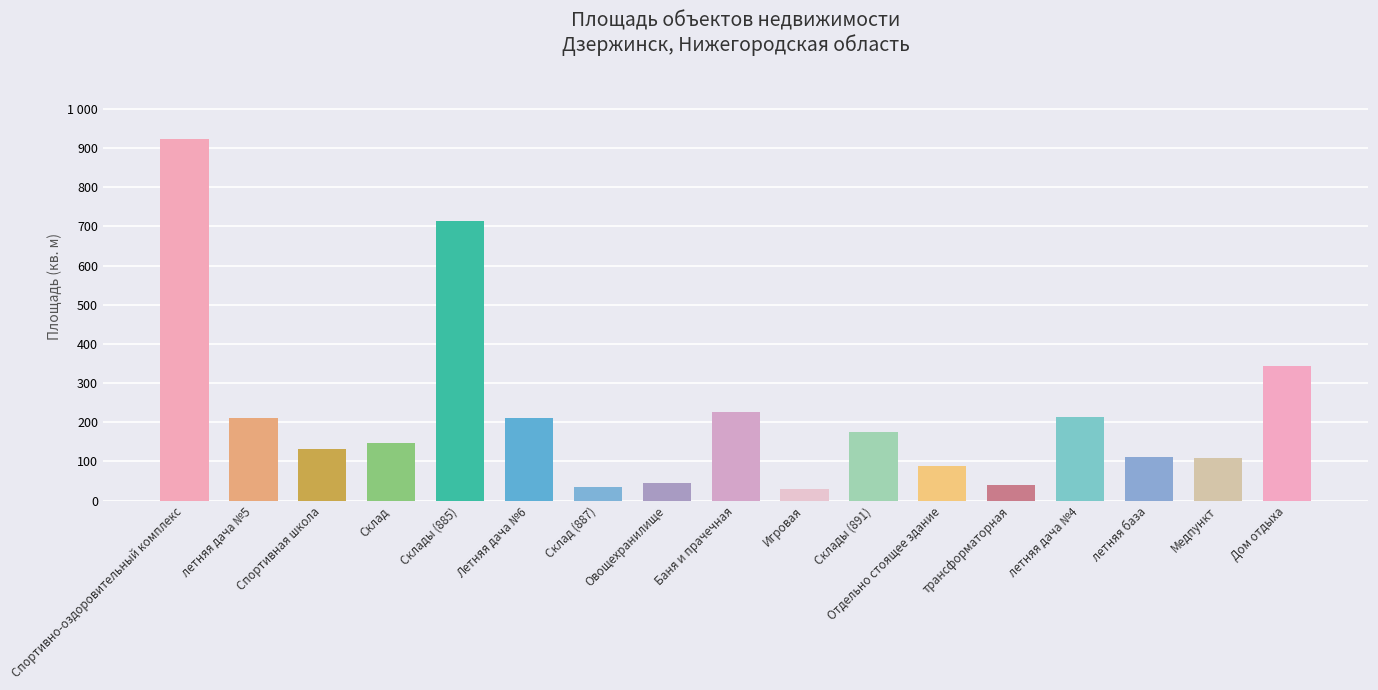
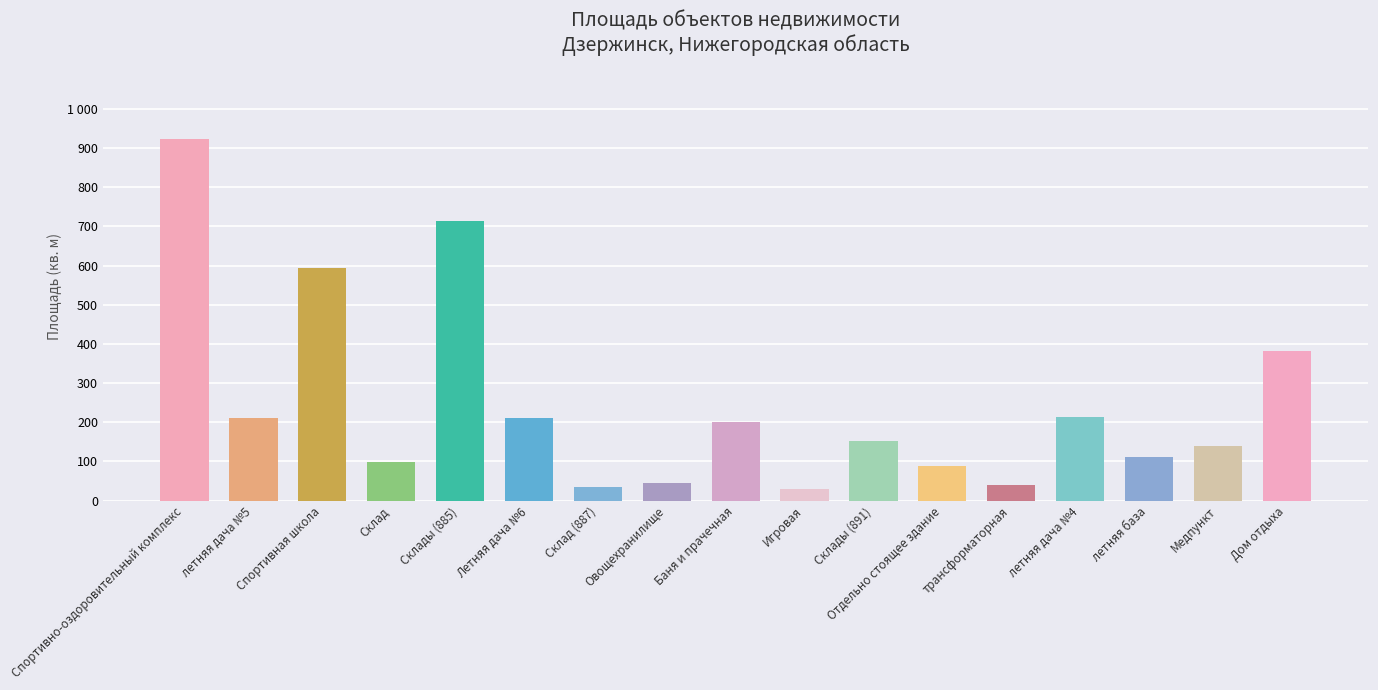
  {
    "Спортивно-оздоровительный комплекс": 920,
    "летняя дача №5": 210,
-   "Спортивная школа": 130,
-   "Склад": 150,
+   "Спортивная школа": 590,
+   "Склад": 100,
    "Склады (885)": 710,
    "Летняя дача №6": 210,
    "Склад (887)": 30,
    "Овощехранилище": 50,
-   "Баня и прачечная": 230,
+   "Баня и прачечная": 200,
    "Игровая": 30,
-   "Склады (891)": 170,
+   "Склады (891)": 150,
    "Отдельно стоящее здание": 90,
    "трансформаторная": 40,
    "летняя дача №4": 210,
    "летняя база": 110,
-   "Медпункт": 110,
-   "Дом отдыха": 340
+   "Медпункт": 140,
+   "Дом отдыха": 380
  }
